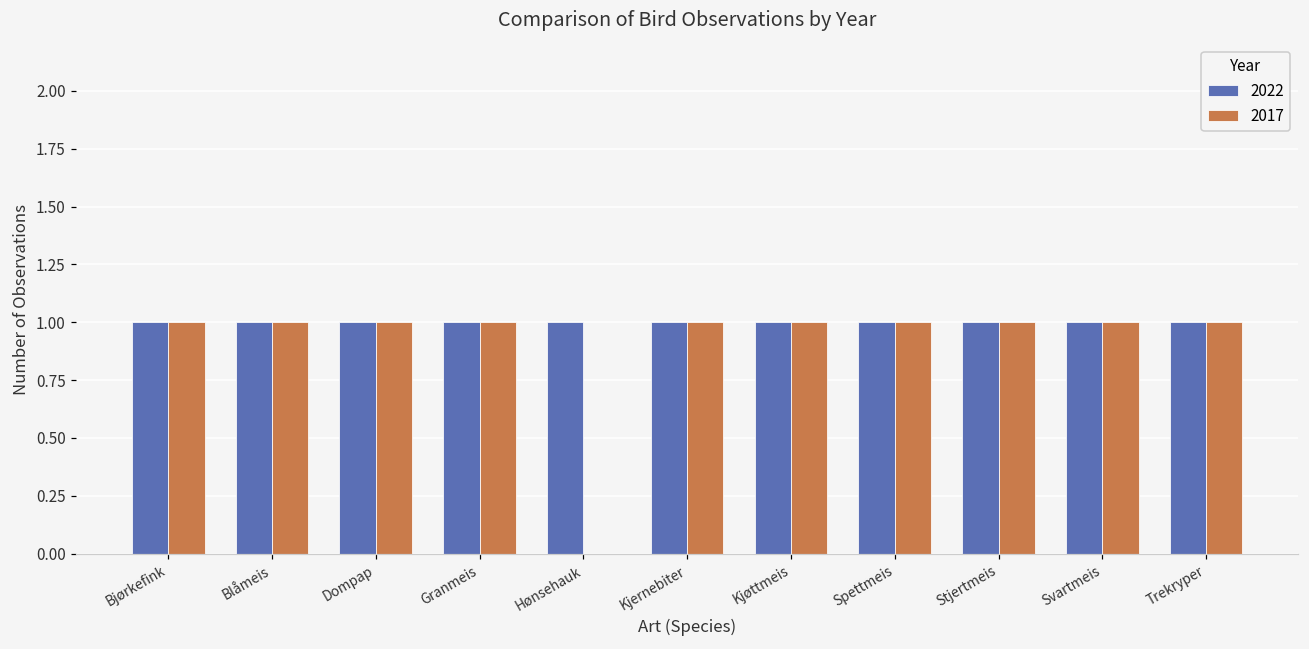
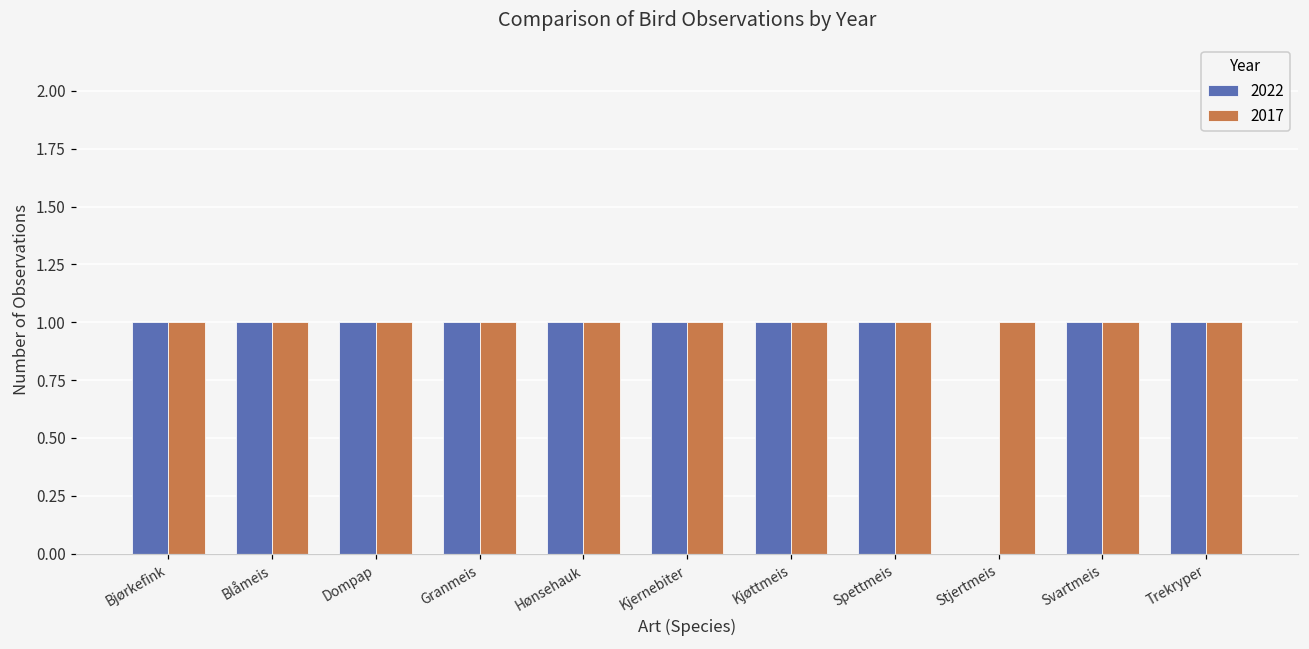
  {
    "2022": {
      "Bjørkefink": 1,
      "Blåmeis": 1,
      "Dompap": 1,
      "Granmeis": 1,
      "Hønsehauk": 1,
      "Kjernebiter": 1,
      "Kjøttmeis": 1,
      "Spettmeis": 1,
-     "Stjertmeis": 1,
+     "Stjertmeis": 0,
      "Svartmeis": 1,
      "Trekryper": 1
    },
    "2017": {
      "Bjørkefink": 1,
      "Blåmeis": 1,
      "Dompap": 1,
      "Granmeis": 1,
-     "Hønsehauk": 0,
+     "Hønsehauk": 1,
      "Kjernebiter": 1,
      "Kjøttmeis": 1,
      "Spettmeis": 1,
      "Stjertmeis": 1,
      "Svartmeis": 1,
      "Trekryper": 1
    }
  }
